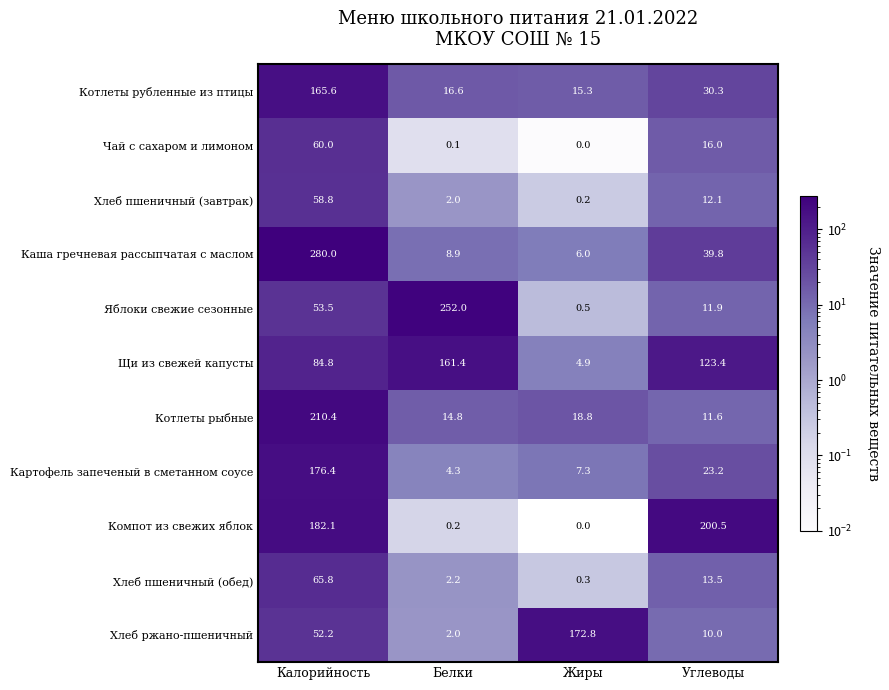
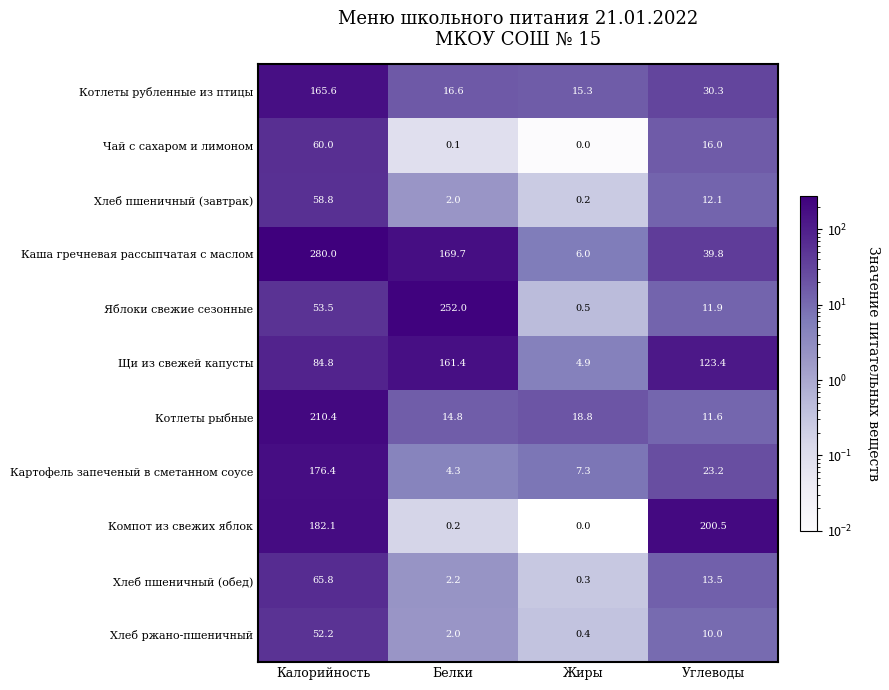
  {
    "Котлеты рубленные из птицы": {
      "Калорийность": 165.6,
      "Белки": 16.6,
      "Жиры": 15.3,
      "Углеводы": 30.3
    },
    "Чай с сахаром и лимоном": {
      "Калорийность": 60.0,
      "Белки": 0.1,
      "Жиры": 0.0,
      "Углеводы": 16.0
    },
    "Хлеб пшеничный (завтрак)": {
      "Калорийность": 58.8,
      "Белки": 2.0,
      "Жиры": 0.2,
      "Углеводы": 12.1
    },
    "Каша гречневая рассыпчатая с маслом": {
      "Калорийность": 280.0,
-     "Белки": 8.9,
+     "Белки": 169.7,
      "Жиры": 6.0,
      "Углеводы": 39.8
    },
    "Яблоки свежие сезонные": {
      "Калорийность": 53.5,
      "Белки": 252.0,
      "Жиры": 0.5,
      "Углеводы": 11.9
    },
    "Щи из свежей капусты": {
      "Калорийность": 84.8,
      "Белки": 161.4,
      "Жиры": 4.9,
      "Углеводы": 123.4
    },
    "Котлеты рыбные": {
      "Калорийность": 210.4,
      "Белки": 14.8,
      "Жиры": 18.8,
      "Углеводы": 11.6
    },
    "Картофель запеченый в сметанном соусе": {
      "Калорийность": 176.4,
      "Белки": 4.3,
      "Жиры": 7.3,
      "Углеводы": 23.2
    },
    "Компот из свежих яблок": {
      "Калорийность": 182.1,
      "Белки": 0.2,
      "Жиры": 0.0,
      "Углеводы": 200.5
    },
    "Хлеб пшеничный (обед)": {
      "Калорийность": 65.8,
      "Белки": 2.2,
      "Жиры": 0.3,
      "Углеводы": 13.5
    },
    "Хлеб ржано-пшеничный": {
      "Калорийность": 52.2,
      "Белки": 2.0,
-     "Жиры": 172.8,
+     "Жиры": 0.4,
      "Углеводы": 10.0
    }
  }
